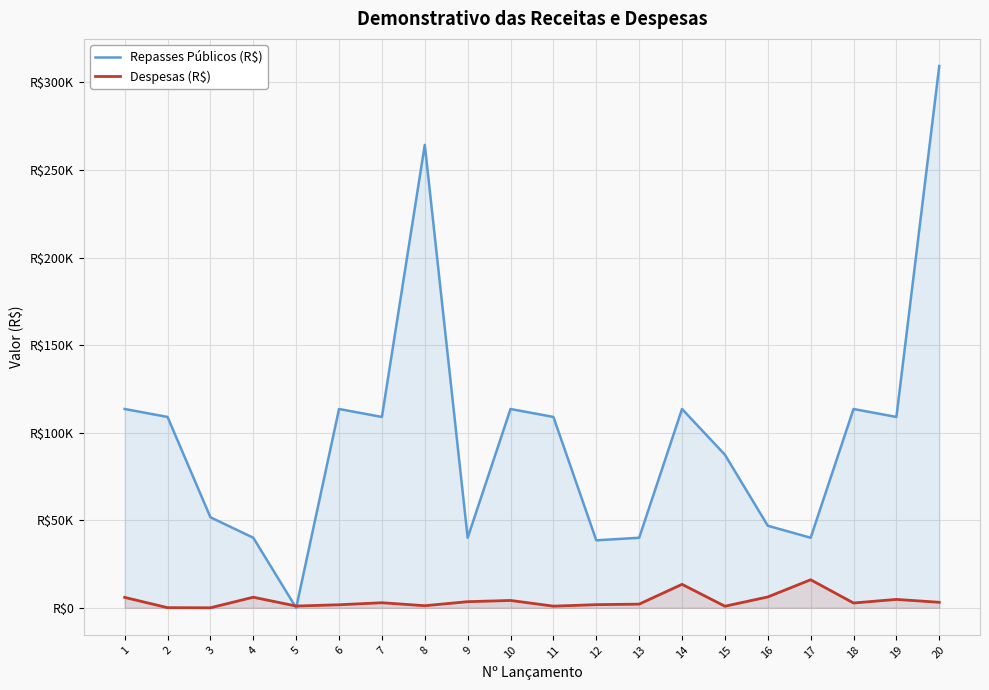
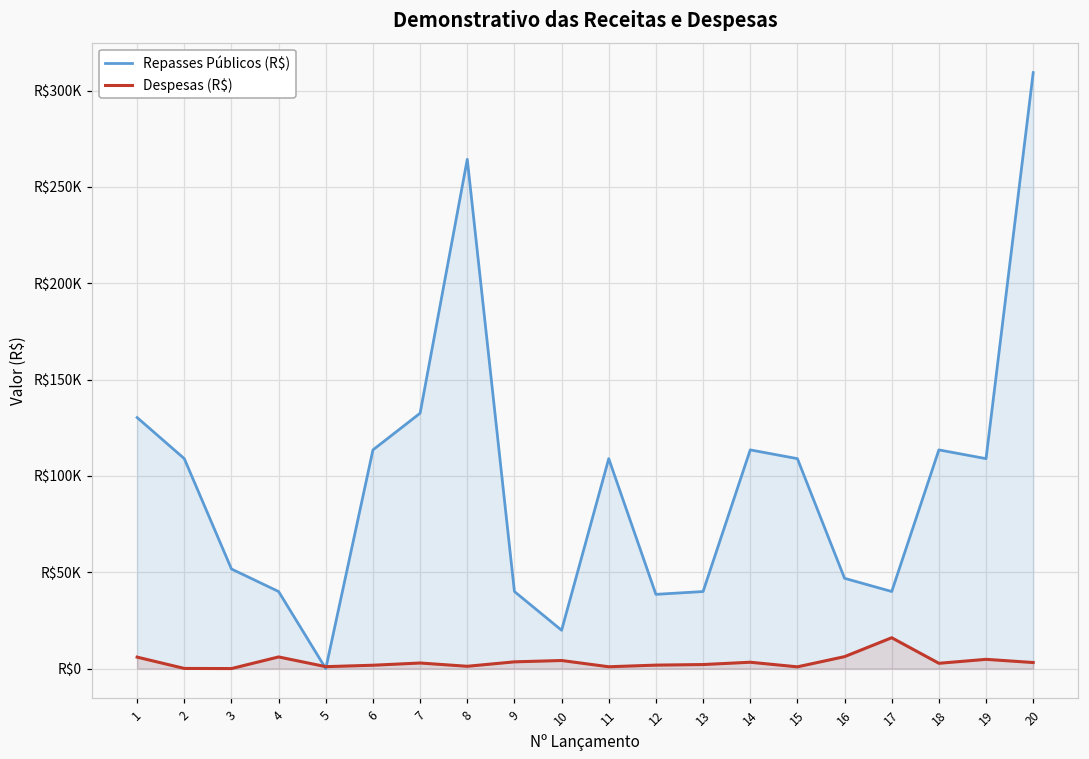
  {
    "Repasses Públicos (R$)": {
-     "1": "R$114000",
+     "1": "R$130000",
      "2": "R$109000",
      "3": "R$52000",
      "4": "R$40000",
      "6": "R$114000",
-     "7": "R$109000",
+     "7": "R$133000",
      "8": "R$264000",
      "9": "R$40000",
-     "10": "R$114000",
+     "10": "R$20000",
      "11": "R$109000",
      "12": "R$39000",
      "13": "R$40000",
      "14": "R$114000",
-     "15": "R$87000",
+     "15": "R$109000",
      "16": "R$47000",
      "17": "R$40000",
      "18": "R$114000",
      "19": "R$109000",
      "20": "R$309000"
    },
    "Despesas (R$)": {
      "1": "R$6000",
      "2": "R$0",
      "3": "R$0",
      "4": "R$6000",
      "6": "R$2000",
      "7": "R$3000",
      "8": "R$1000",
      "9": "R$4000",
      "10": "R$4000",
      "11": "R$1000",
      "12": "R$2000",
      "13": "R$2000",
-     "14": "R$13000",
+     "14": "R$3000",
      "15": "R$1000",
      "16": "R$6000",
      "17": "R$16000",
      "18": "R$3000",
      "19": "R$5000",
      "20": "R$3000"
    }
  }
